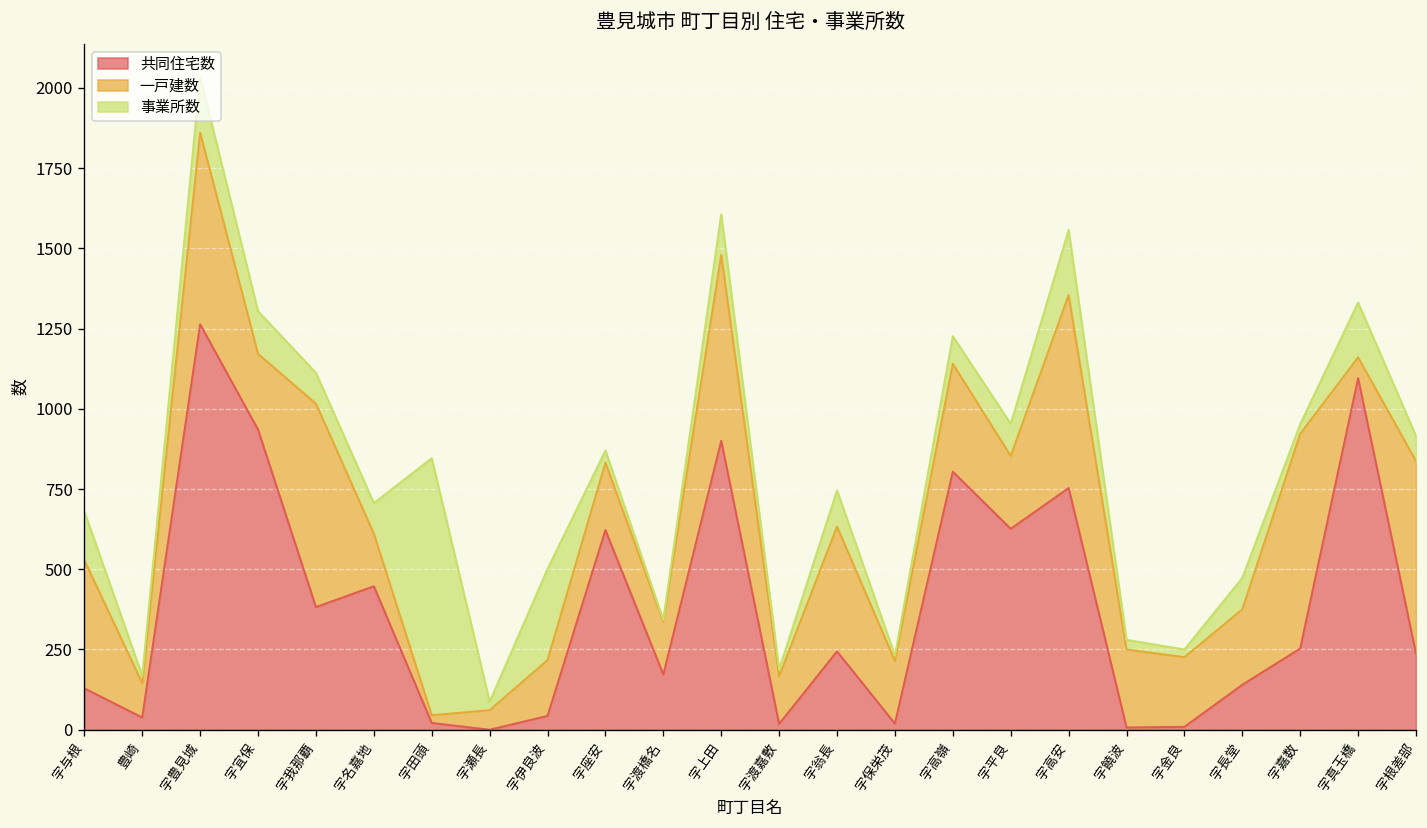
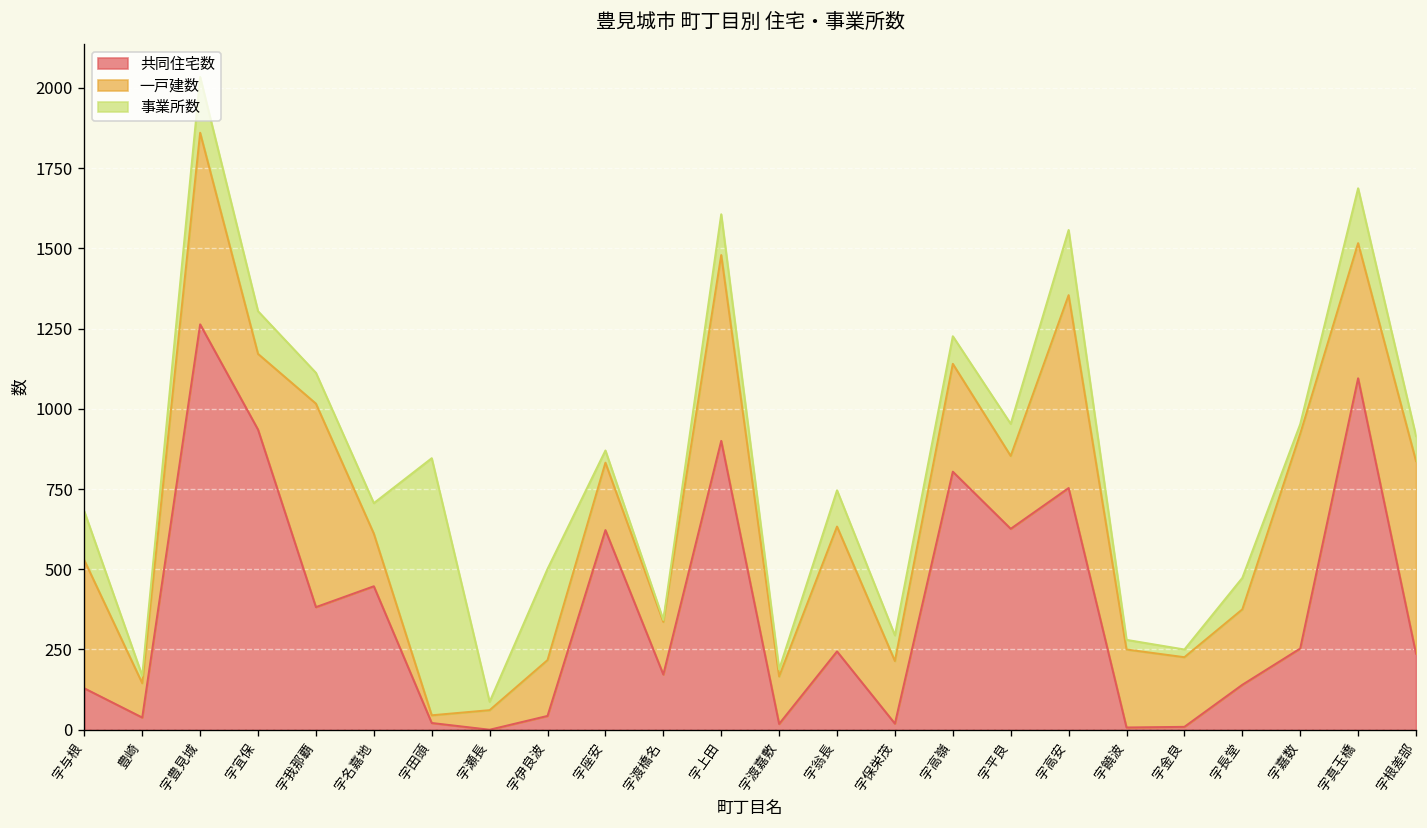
  {
    "共同住宅数": {
      "字与根": 130,
      "豊崎": 40,
      "字豊見城": 1260,
      "字宜保": 940,
      "字我那覇": 380,
      "字名嘉地": 450,
      "字田頭": 20,
      "字瀬長": 0,
      "字伊良波": 40,
      "字座安": 620,
      "字渡橋名": 170,
      "字上田": 900,
      "字渡嘉敷": 20,
      "字翁長": 240,
      "字保栄茂": 20,
      "字高嶺": 800,
      "字平良": 630,
      "字高安": 750,
      "字饒波": 10,
      "字金良": 10,
      "字長堂": 140,
      "字嘉数": 250,
      "字真玉橋": 1100,
      "字根差部": 240
    },
    "一戸建数": {
      "字与根": 400,
      "豊崎": 110,
      "字豊見城": 600,
      "字宜保": 240,
      "字我那覇": 630,
      "字名嘉地": 160,
      "字田頭": 20,
      "字瀬長": 60,
      "字伊良波": 170,
      "字座安": 210,
      "字上田": 580,
      "字渡嘉敷": 150,
      "字翁長": 390,
      "字保栄茂": 200,
      "字高嶺": 340,
      "字平良": 230,
      "字高安": 600,
      "字饒波": 240,
      "字金良": 220,
      "字長堂": 240,
      "字嘉数": 670,
-     "字真玉橋": 70,
+     "字真玉橋": 420,
      "字根差部": 600
    },
    "事業所数": {
      "字与根": 150,
      "豊崎": 20,
      "字宜保": 130,
      "字我那覇": 100,
      "字名嘉地": 100,
      "字田頭": 800,
      "字瀬長": 30,
      "字伊良波": 280,
      "字座安": 40,
      "字上田": 130,
      "字渡嘉敷": 20,
      "字翁長": 110,
-     "字保栄茂": 20,
+     "字保栄茂": 80,
      "字高嶺": 90,
      "字平良": 100,
      "字高安": 200,
      "字饒波": 30,
      "字金良": 20,
      "字長堂": 100,
      "字嘉数": 30,
      "字真玉橋": 170,
      "字根差部": 80
    }
  }
